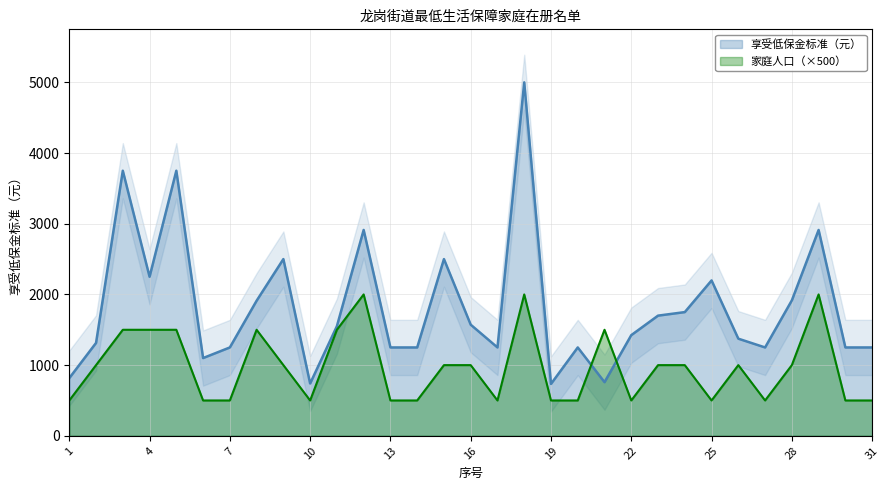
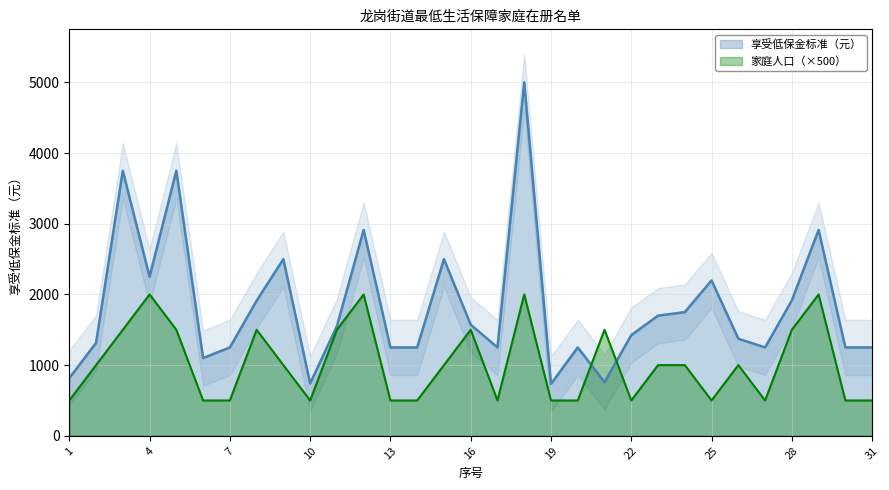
  {
    "家庭人口（×500）": {
      "1": 500,
-     "4": 1500,
+     "4": 2000,
      "7": 500,
      "10": 500,
      "13": 500,
-     "16": 1000,
+     "16": 1500,
      "19": 500,
      "22": 500,
      "25": 500,
-     "28": 1000,
+     "28": 1500,
      "31": 500
    }
  }
